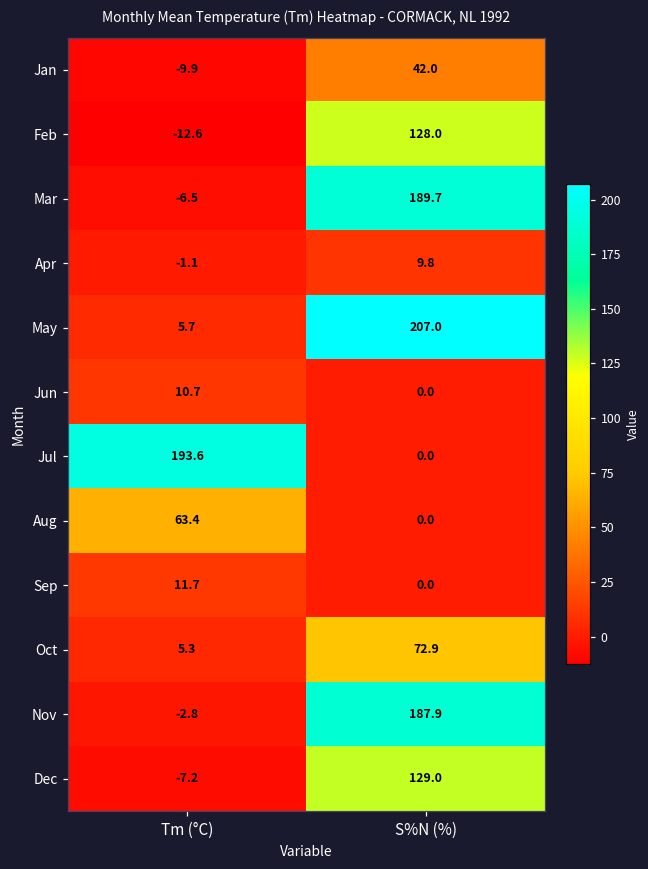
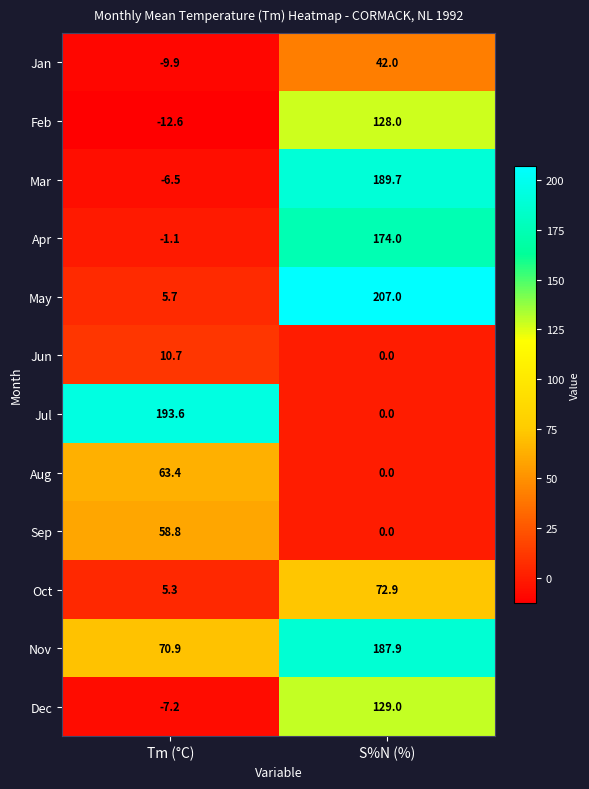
  {
    "Jan": {
      "Tm (°C)": -9.9,
      "S%N (%)": 42.0
    },
    "Feb": {
      "Tm (°C)": -12.6,
      "S%N (%)": 128.0
    },
    "Mar": {
      "Tm (°C)": -6.5,
      "S%N (%)": 189.7
    },
    "Apr": {
      "Tm (°C)": -1.1,
-     "S%N (%)": 9.8
+     "S%N (%)": 174.0
    },
    "May": {
      "Tm (°C)": 5.7,
      "S%N (%)": 207.0
    },
    "Jun": {
      "Tm (°C)": 10.7,
      "S%N (%)": 0.0
    },
    "Jul": {
      "Tm (°C)": 193.6,
      "S%N (%)": 0.0
    },
    "Aug": {
      "Tm (°C)": 63.4,
      "S%N (%)": 0.0
    },
    "Sep": {
-     "Tm (°C)": 11.7,
+     "Tm (°C)": 58.8,
      "S%N (%)": 0.0
    },
    "Oct": {
      "Tm (°C)": 5.3,
      "S%N (%)": 72.9
    },
    "Nov": {
-     "Tm (°C)": -2.8,
+     "Tm (°C)": 70.9,
      "S%N (%)": 187.9
    },
    "Dec": {
      "Tm (°C)": -7.2,
      "S%N (%)": 129.0
    }
  }
